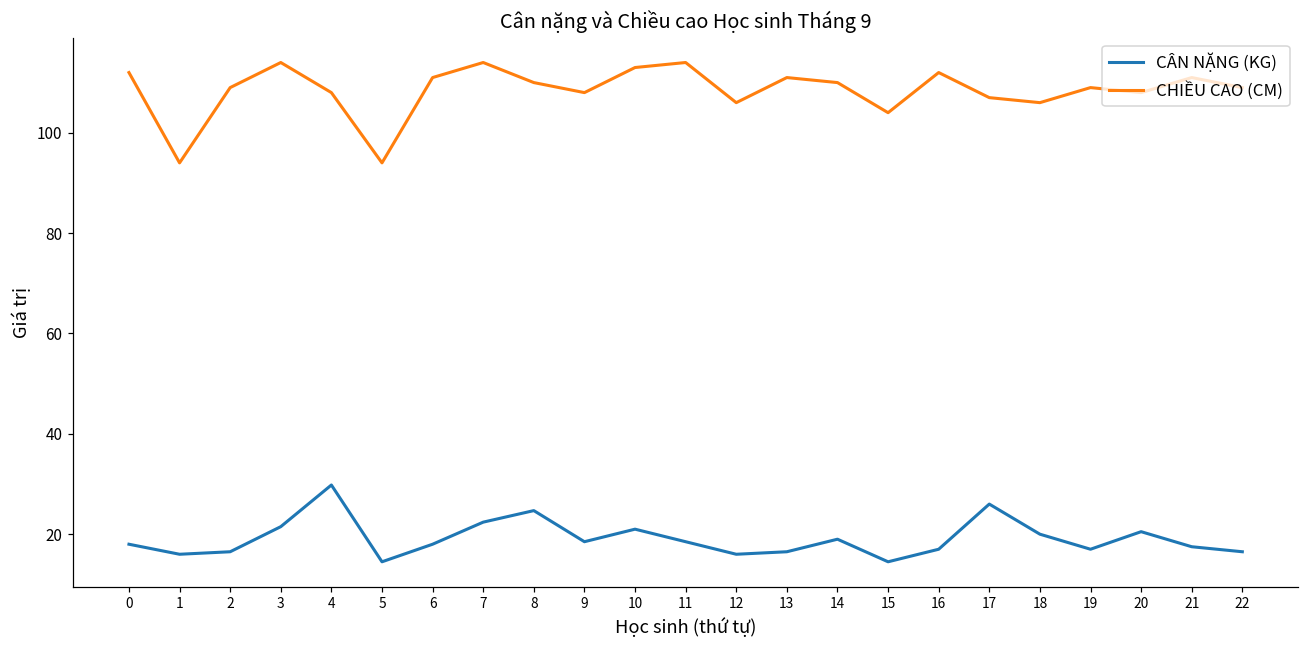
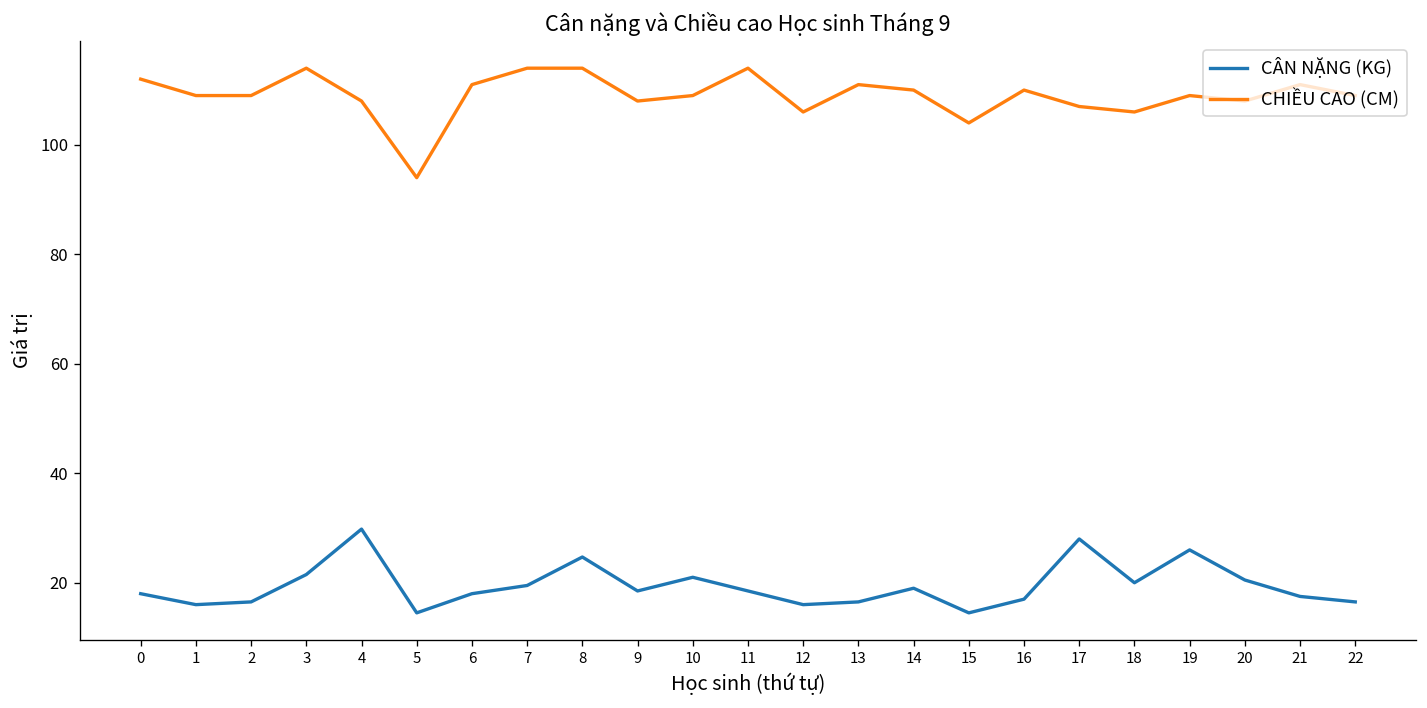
  {
    "CÂN NẶNG (KG)": {
      "0": 18,
      "1": 16,
      "2": 17,
      "3": 22,
      "4": 30,
      "5": 15,
      "6": 18,
-     "7": 22,
+     "7": 20,
      "8": 25,
      "9": 19,
      "10": 21,
      "11": 19,
      "12": 16,
      "13": 17,
      "14": 19,
      "15": 15,
      "16": 17,
-     "17": 26,
+     "17": 28,
      "18": 20,
-     "19": 17,
+     "19": 26,
      "20": 21,
      "21": 18,
      "22": 17
    },
    "CHIỀU CAO (CM)": {
      "0": 112,
-     "1": 94,
+     "1": 109,
      "2": 109,
      "3": 114,
      "4": 108,
      "5": 94,
      "6": 111,
      "7": 114,
-     "8": 110,
+     "8": 114,
      "9": 108,
-     "10": 113,
+     "10": 109,
      "11": 114,
      "12": 106,
      "13": 111,
      "14": 110,
      "15": 104,
-     "16": 112,
+     "16": 110,
      "17": 107,
      "18": 106,
      "19": 109
    }
  }
